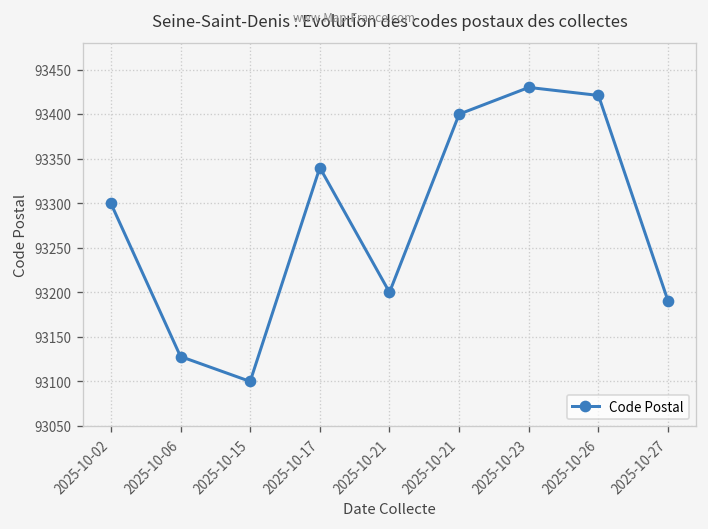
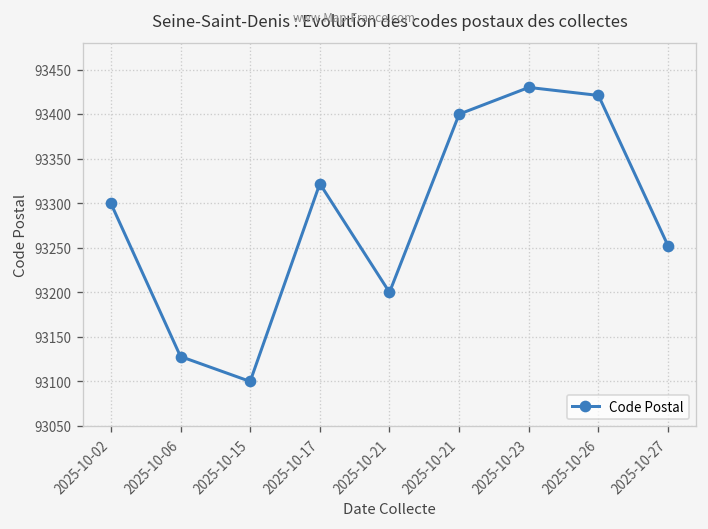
  {
    "2025-10-02": 93300,
    "2025-10-06": 93130,
    "2025-10-15": 93100,
-   "2025-10-17": 93340,
+   "2025-10-17": 93320,
    "2025-10-23": 93430,
    "2025-10-26": 93420,
-   "2025-10-27": 93190
+   "2025-10-27": 93250
  }
